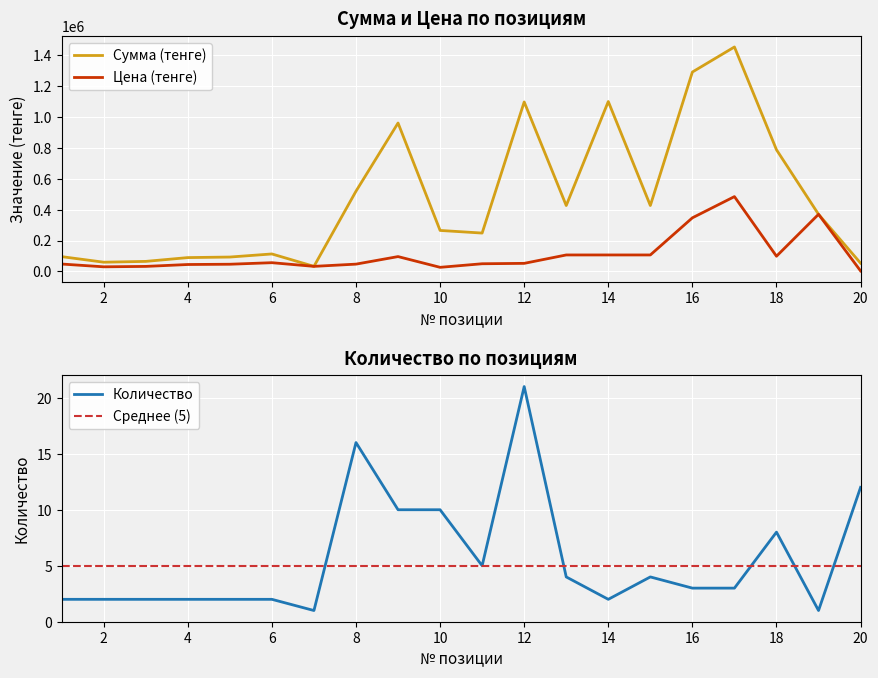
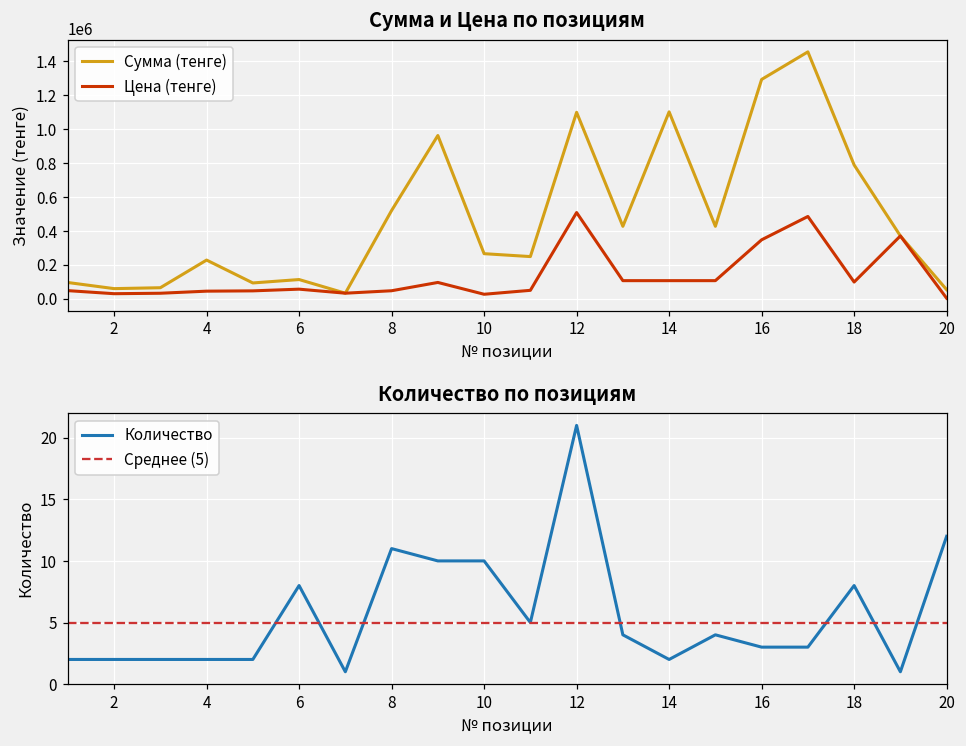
  {
    "Сумма и Цена по позициям": {
      "Сумма (тенге)": {
        "2": 60000,
-       "4": 90000,
+       "4": 230000,
        "6": 110000,
        "8": 520000,
        "10": 270000,
        "12": 1100000,
        "14": 1100000,
        "16": 1290000,
        "18": 790000,
        "20": 50000
      },
      "Цена (тенге)": {
        "2": 30000,
        "4": 40000,
        "6": 60000,
        "8": 50000,
        "10": 30000,
-       "12": 50000,
+       "12": 510000,
        "14": 110000,
        "16": 350000,
        "18": 100000,
        "20": 0
      }
    },
    "Количество по позициям": {
      "2": 2,
      "4": 2,
-     "6": 2,
-     "8": 16,
+     "6": 8,
+     "8": 11,
      "10": 10,
      "12": 21,
      "14": 2,
      "16": 3,
      "18": 8,
      "20": 12
    }
  }
